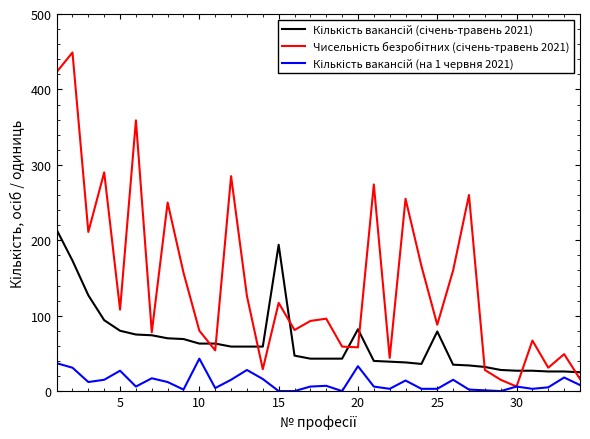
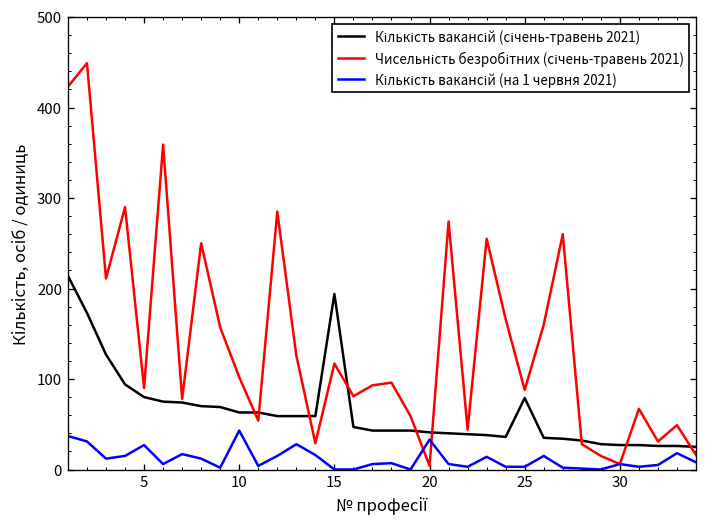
  {
    "Кількість вакансій (січень-травень 2021)": {
      "5": 80,
      "10": 60,
      "15": 190,
-     "20": 80,
+     "20": 40,
      "25": 80,
      "30": 30
    },
    "Чисельність безробітних (січень-травень 2021)": {
-     "5": 110,
-     "10": 80,
+     "5": 90,
+     "10": 100,
      "15": 120,
-     "20": 60,
+     "20": 0,
      "25": 90
    },
    "Кількість вакансій (на 1 червня 2021)": {
      "5": 30,
      "10": 40,
      "15": 0,
      "20": 30,
      "25": 0
    }
  }
